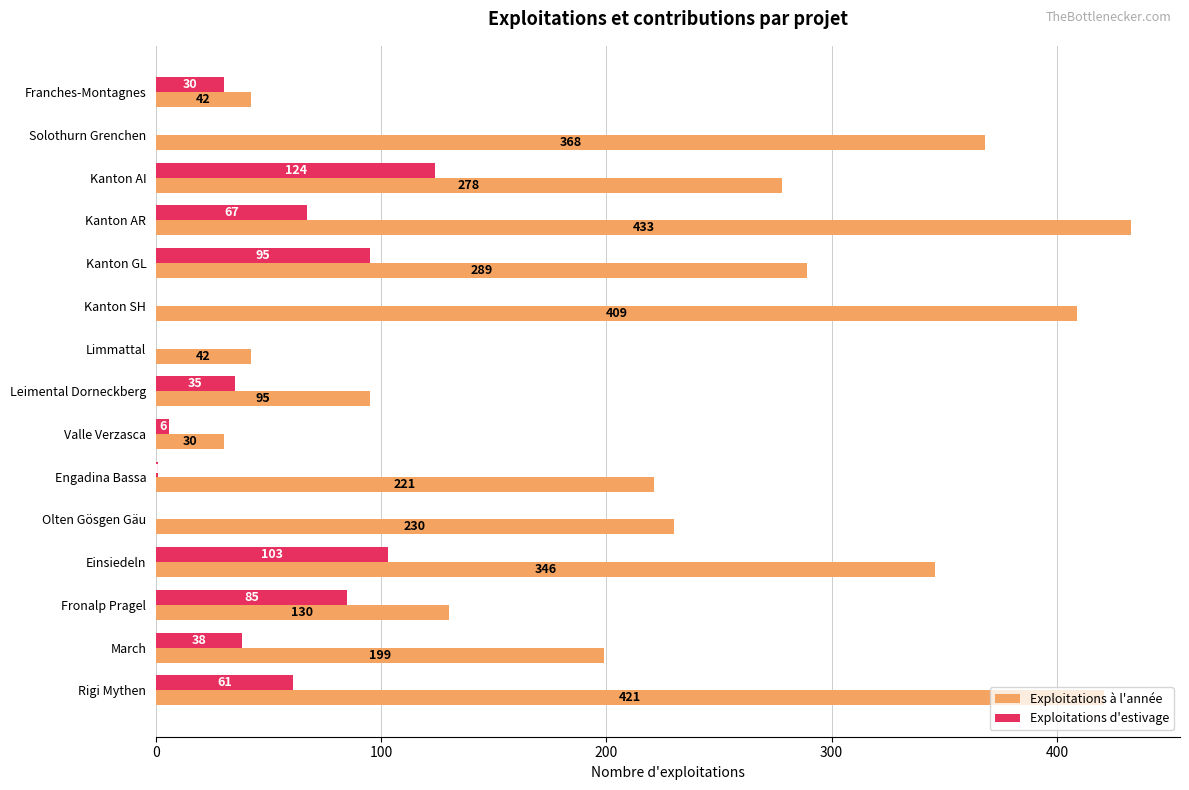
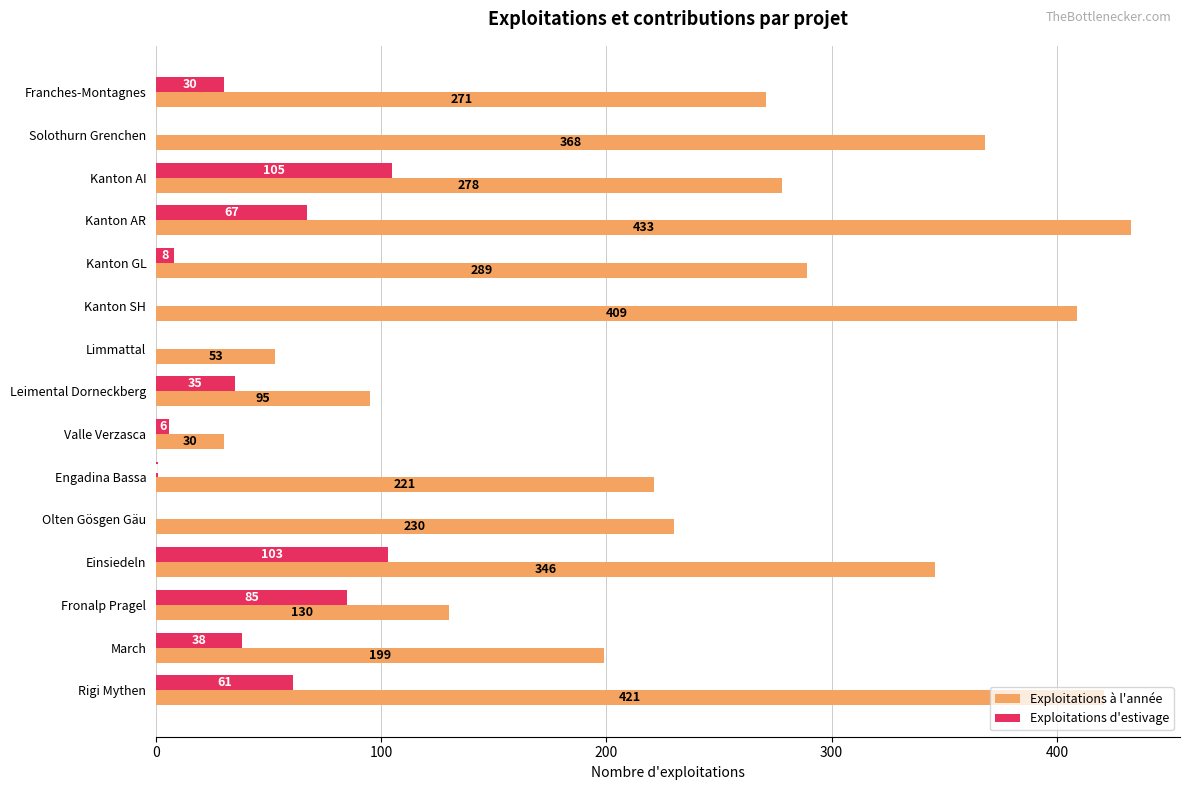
  {
    "Exploitations à l'année": {
-     "Franches-Montagnes": 42,
+     "Franches-Montagnes": 271,
      "Solothurn Grenchen": 368,
      "Kanton AI": 278,
      "Kanton AR": 433,
      "Kanton GL": 289,
      "Kanton SH": 409,
-     "Limmattal": 42,
+     "Limmattal": 53,
      "Leimental Dorneckberg": 95,
      "Valle Verzasca": 30,
      "Engadina Bassa": 221,
      "Olten Gösgen Gäu": 230,
      "Einsiedeln": 346,
      "Fronalp Pragel": 130,
      "March": 199
    },
    "Exploitations d'estivage": {
      "Franches-Montagnes": 30,
-     "Kanton AI": 124,
+     "Kanton AI": 105,
      "Kanton AR": 67,
-     "Kanton GL": 95,
+     "Kanton GL": 8,
      "Leimental Dorneckberg": 35,
      "Valle Verzasca": 6,
      "Einsiedeln": 103,
      "Fronalp Pragel": 85,
      "March": 38,
      "Rigi Mythen": 61
    }
  }
